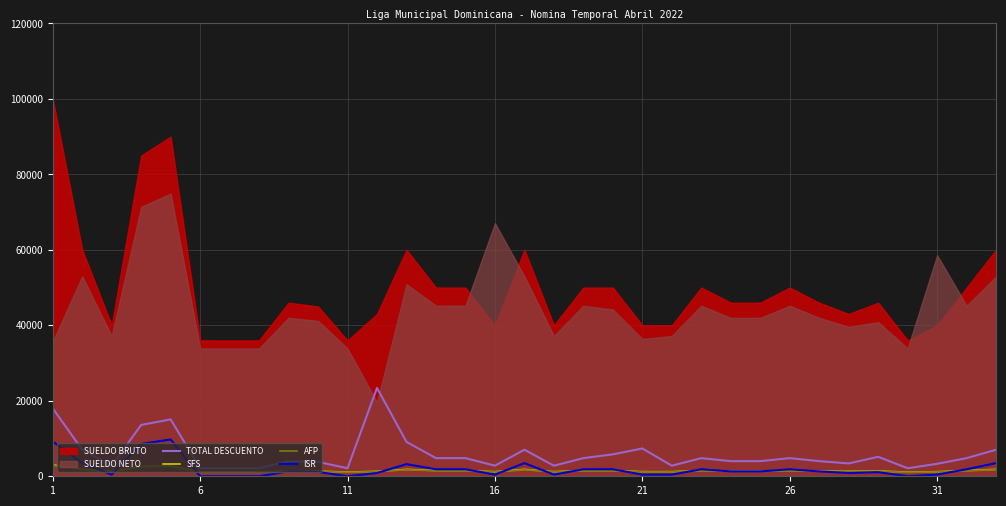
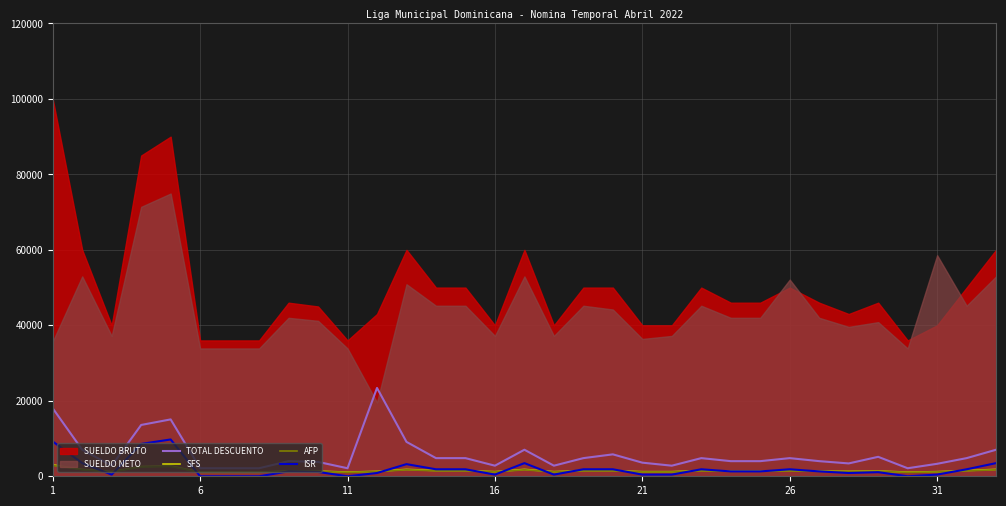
  {
    "TOTAL DESCUENTO": {
      "1": 18000,
      "11": 2000,
      "16": 3000,
-     "21": 7000,
+     "21": 4000,
      "26": 5000,
      "31": 3000
    },
    "SUELDO BRUTO": {
      "1": 100000,
      "6": 36000,
      "11": 36000,
      "16": 40000,
      "21": 40000,
      "26": 50000,
      "31": 40000
    },
    "SUELDO NETO": {
      "1": 36000,
      "6": 34000,
      "11": 34000,
-     "16": 67000,
+     "16": 37000,
      "21": 36000,
-     "26": 45000,
+     "26": 52000,
      "31": 59000
    },
    "ISR": {
      "1": 9000,
      "6": 0,
      "11": 0,
      "16": 0,
      "21": 0,
      "31": 0
    }
  }
